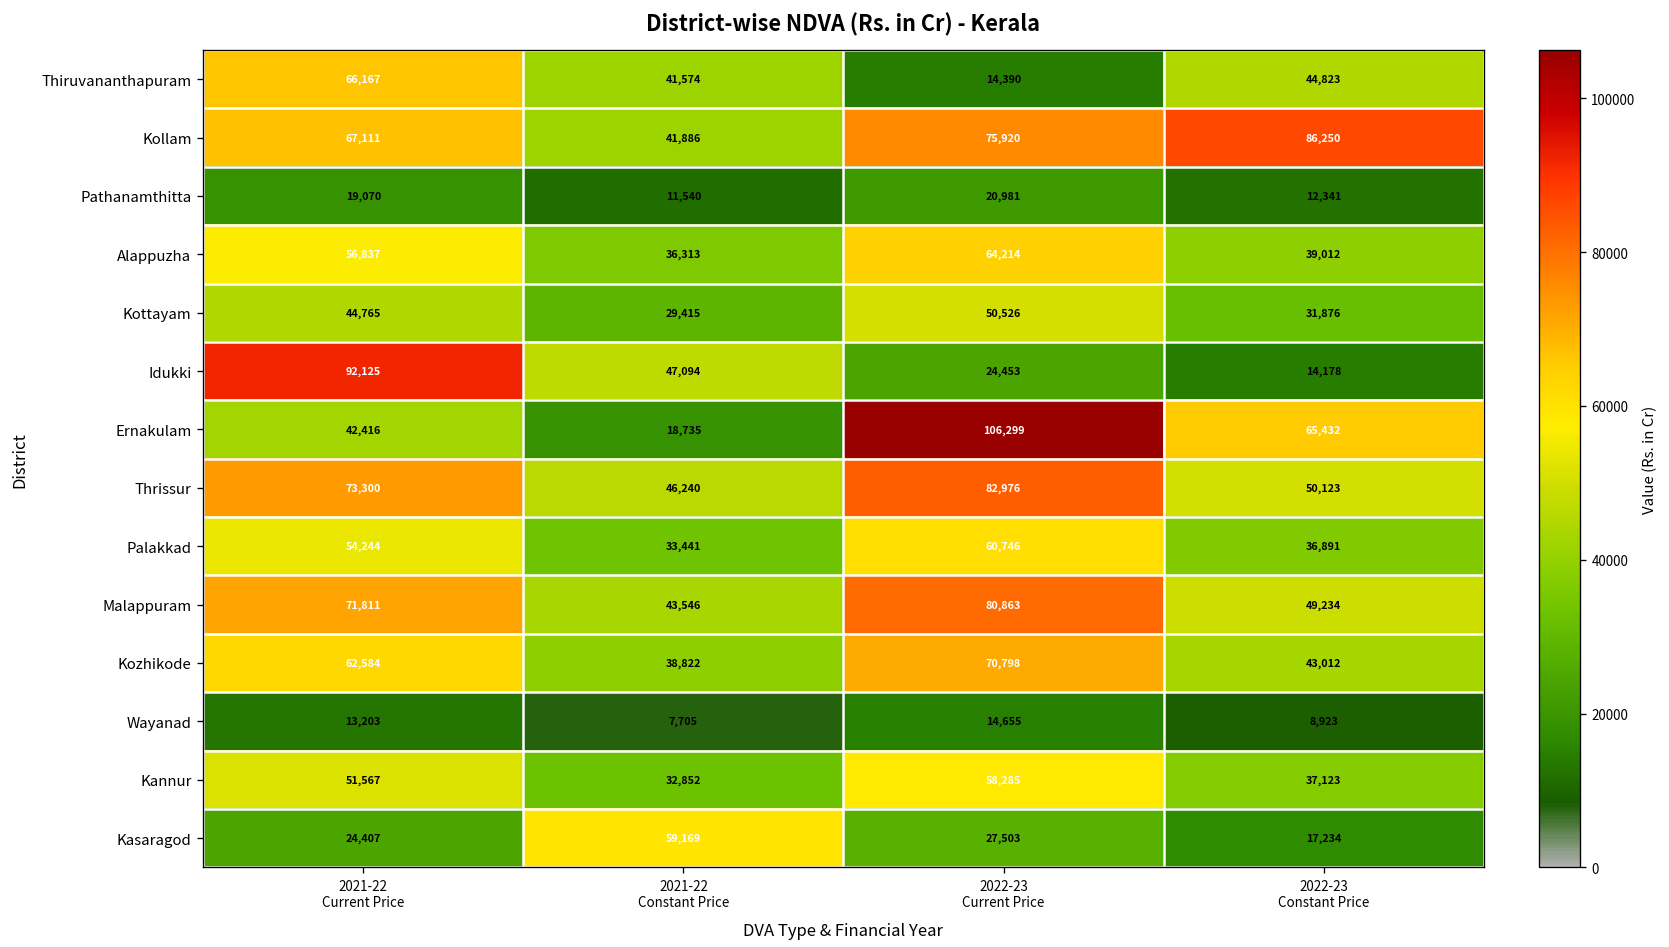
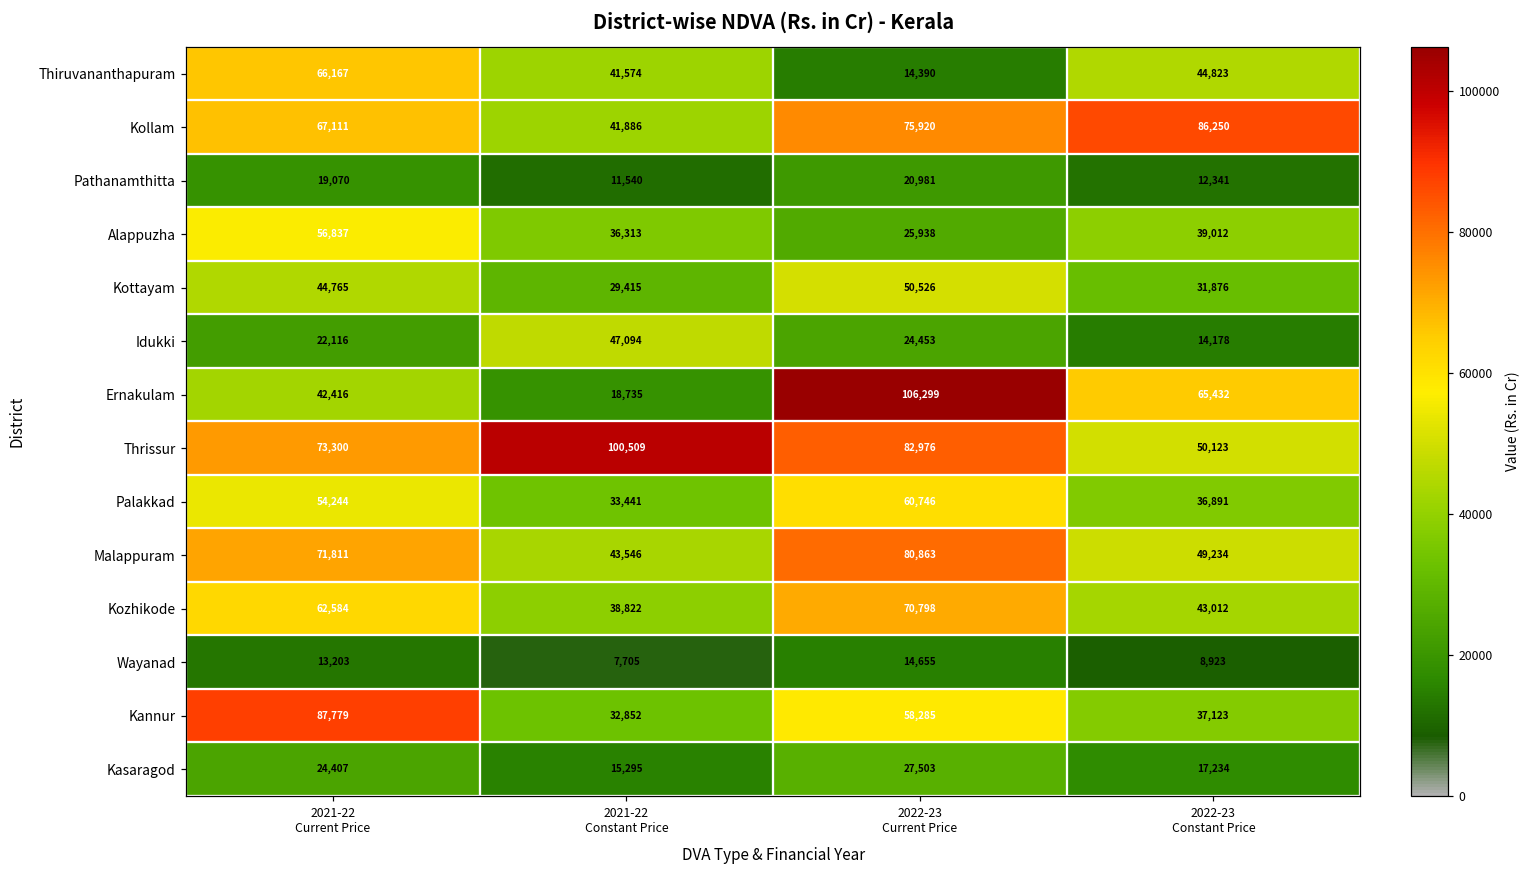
  {
    "Thiruvananthapuram": {
      "2021-22 Current Price": "66,167",
      "2021-22 Constant Price": "41,574",
      "2022-23 Current Price": "14,390",
      "2022-23 Constant Price": "44,823"
    },
    "Kollam": {
      "2021-22 Current Price": "67,111",
      "2021-22 Constant Price": "41,886",
      "2022-23 Current Price": "75,920",
      "2022-23 Constant Price": "86,250"
    },
    "Pathanamthitta": {
      "2021-22 Current Price": "19,070",
      "2021-22 Constant Price": "11,540",
      "2022-23 Current Price": "20,981",
      "2022-23 Constant Price": "12,341"
    },
    "Alappuzha": {
      "2021-22 Current Price": "56,837",
      "2021-22 Constant Price": "36,313",
-     "2022-23 Current Price": "64,214",
+     "2022-23 Current Price": "25,938",
      "2022-23 Constant Price": "39,012"
    },
    "Kottayam": {
      "2021-22 Current Price": "44,765",
      "2021-22 Constant Price": "29,415",
      "2022-23 Current Price": "50,526",
      "2022-23 Constant Price": "31,876"
    },
    "Idukki": {
-     "2021-22 Current Price": "92,125",
+     "2021-22 Current Price": "22,116",
      "2021-22 Constant Price": "47,094",
      "2022-23 Current Price": "24,453",
      "2022-23 Constant Price": "14,178"
    },
    "Ernakulam": {
      "2021-22 Current Price": "42,416",
      "2021-22 Constant Price": "18,735",
      "2022-23 Current Price": "106,299",
      "2022-23 Constant Price": "65,432"
    },
    "Thrissur": {
      "2021-22 Current Price": "73,300",
-     "2021-22 Constant Price": "46,240",
+     "2021-22 Constant Price": "100,509",
      "2022-23 Current Price": "82,976",
      "2022-23 Constant Price": "50,123"
    },
    "Palakkad": {
      "2021-22 Current Price": "54,244",
      "2021-22 Constant Price": "33,441",
      "2022-23 Current Price": "60,746",
      "2022-23 Constant Price": "36,891"
    },
    "Malappuram": {
      "2021-22 Current Price": "71,811",
      "2021-22 Constant Price": "43,546",
      "2022-23 Current Price": "80,863",
      "2022-23 Constant Price": "49,234"
    },
    "Kozhikode": {
      "2021-22 Current Price": "62,584",
      "2021-22 Constant Price": "38,822",
      "2022-23 Current Price": "70,798",
      "2022-23 Constant Price": "43,012"
    },
    "Wayanad": {
      "2021-22 Current Price": "13,203",
      "2021-22 Constant Price": "7,705",
      "2022-23 Current Price": "14,655",
      "2022-23 Constant Price": "8,923"
    },
    "Kannur": {
-     "2021-22 Current Price": "51,567",
+     "2021-22 Current Price": "87,779",
      "2021-22 Constant Price": "32,852",
      "2022-23 Current Price": "58,285",
      "2022-23 Constant Price": "37,123"
    },
    "Kasaragod": {
      "2021-22 Current Price": "24,407",
-     "2021-22 Constant Price": "59,169",
+     "2021-22 Constant Price": "15,295",
      "2022-23 Current Price": "27,503",
      "2022-23 Constant Price": "17,234"
    }
  }
